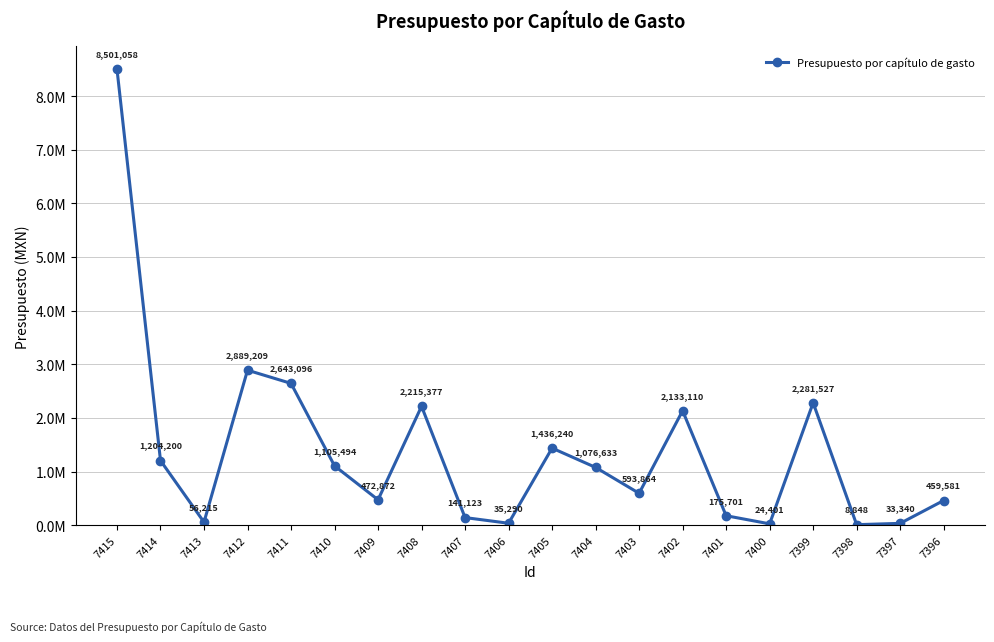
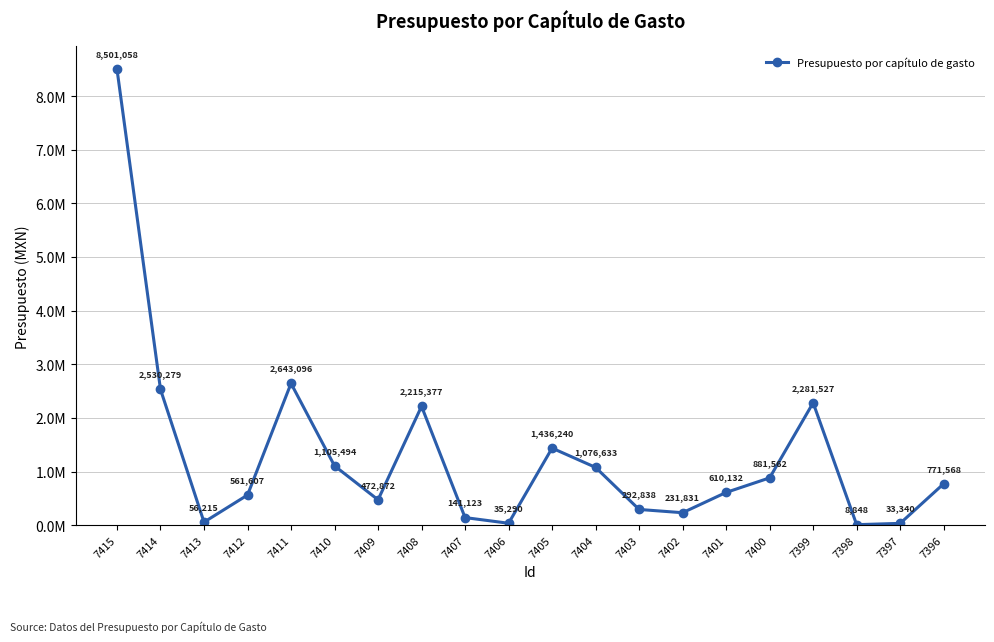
  {
    "7415": "8,501,058",
-   "7414": "1,204,200",
+   "7414": "2,530,279",
    "7413": "56,215",
-   "7412": "2,889,209",
+   "7412": "561,607",
    "7411": "2,643,096",
    "7410": "1,105,494",
    "7409": "472,872",
    "7408": "2,215,377",
    "7407": "141,123",
    "7406": "35,290",
    "7405": "1,436,240",
    "7404": "1,076,633",
-   "7403": "593,864",
-   "7402": "2,133,110",
-   "7401": "175,701",
-   "7400": "24,401",
+   "7403": "292,838",
+   "7402": "231,831",
+   "7401": "610,132",
+   "7400": "881,562",
    "7399": "2,281,527",
    "7398": "8,848",
    "7397": "33,340",
-   "7396": "459,581"
+   "7396": "771,568"
  }
